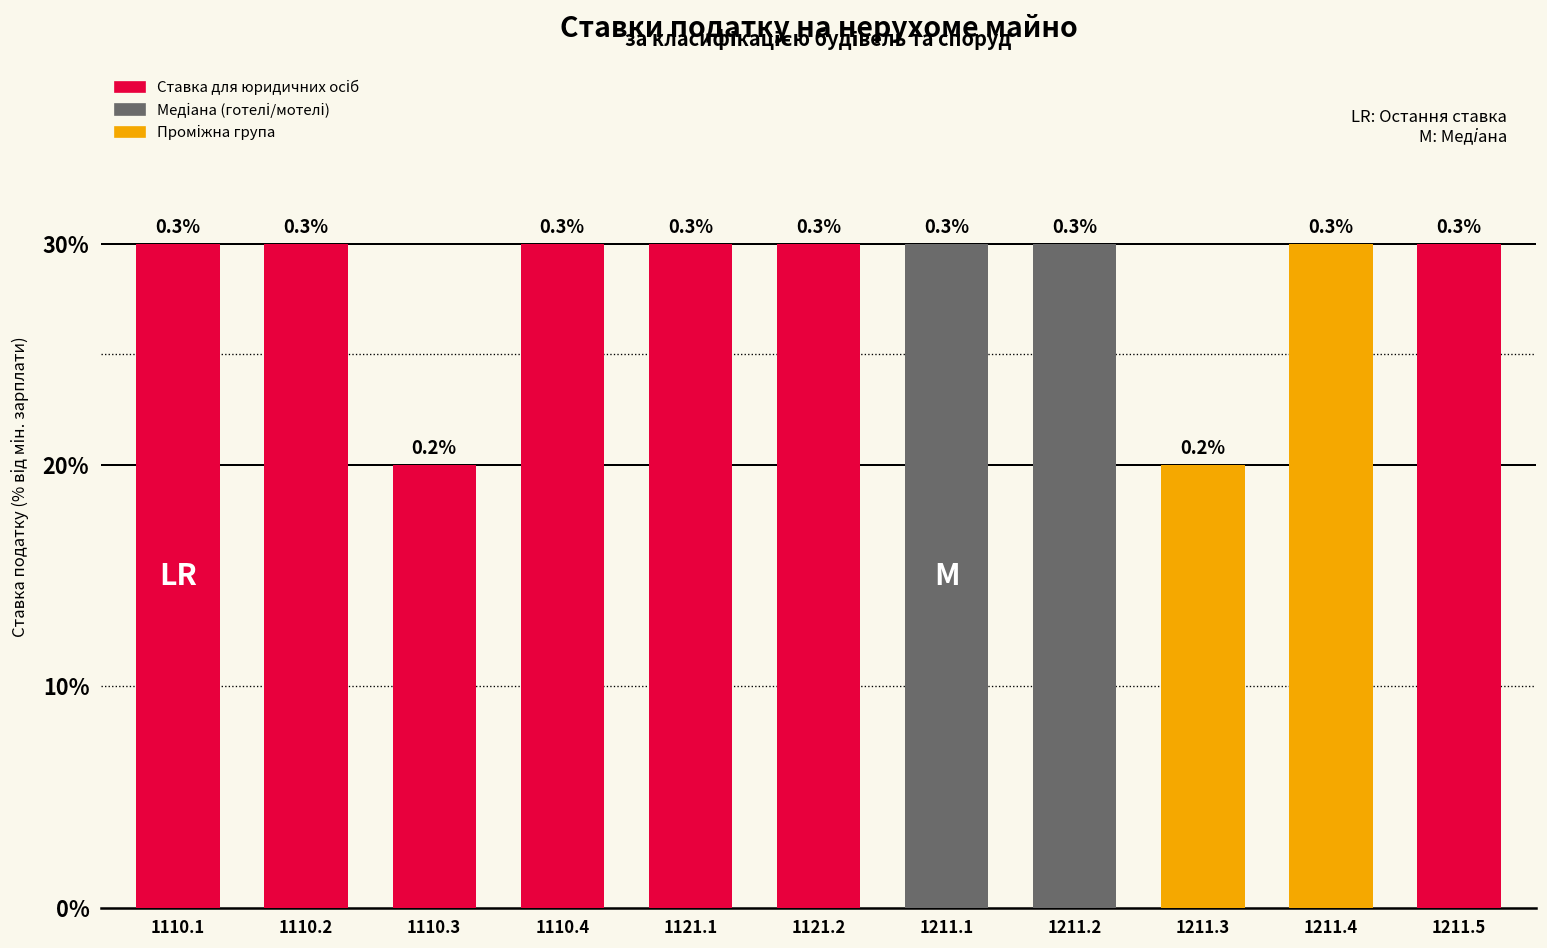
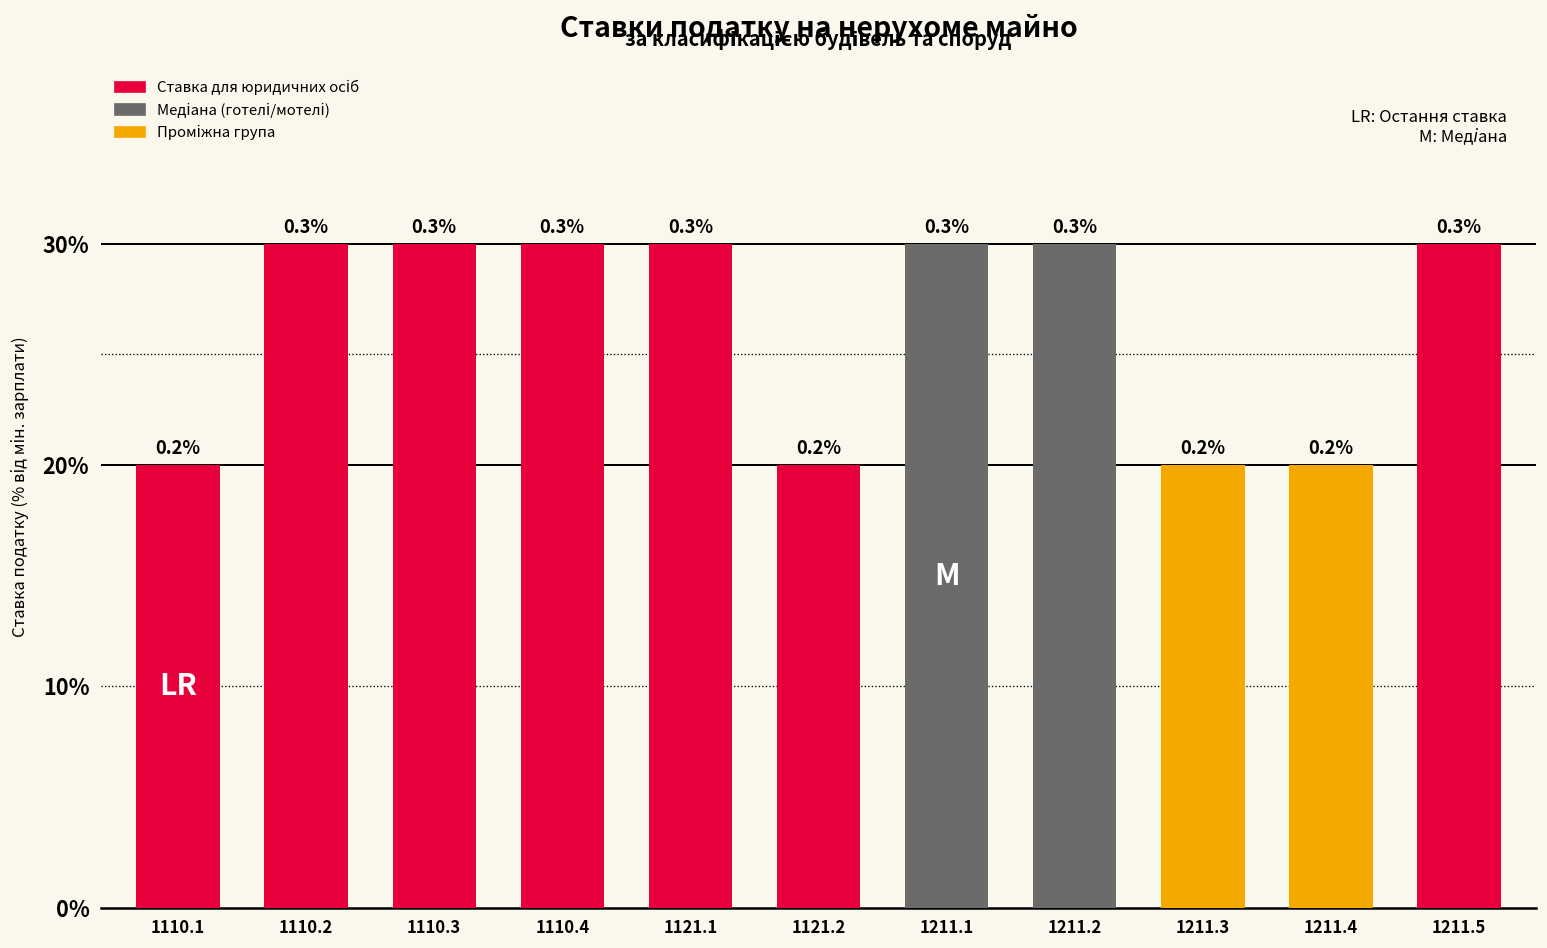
  {
-   "1110.1": "0.3%",
+   "1110.1": "0.2%",
    "1110.2": "0.3%",
-   "1110.3": "0.2%",
+   "1110.3": "0.3%",
    "1110.4": "0.3%",
    "1121.1": "0.3%",
-   "1121.2": "0.3%",
+   "1121.2": "0.2%",
    "1211.1": "0.3%",
    "1211.2": "0.3%",
    "1211.3": "0.2%",
-   "1211.4": "0.3%",
+   "1211.4": "0.2%",
    "1211.5": "0.3%"
  }
